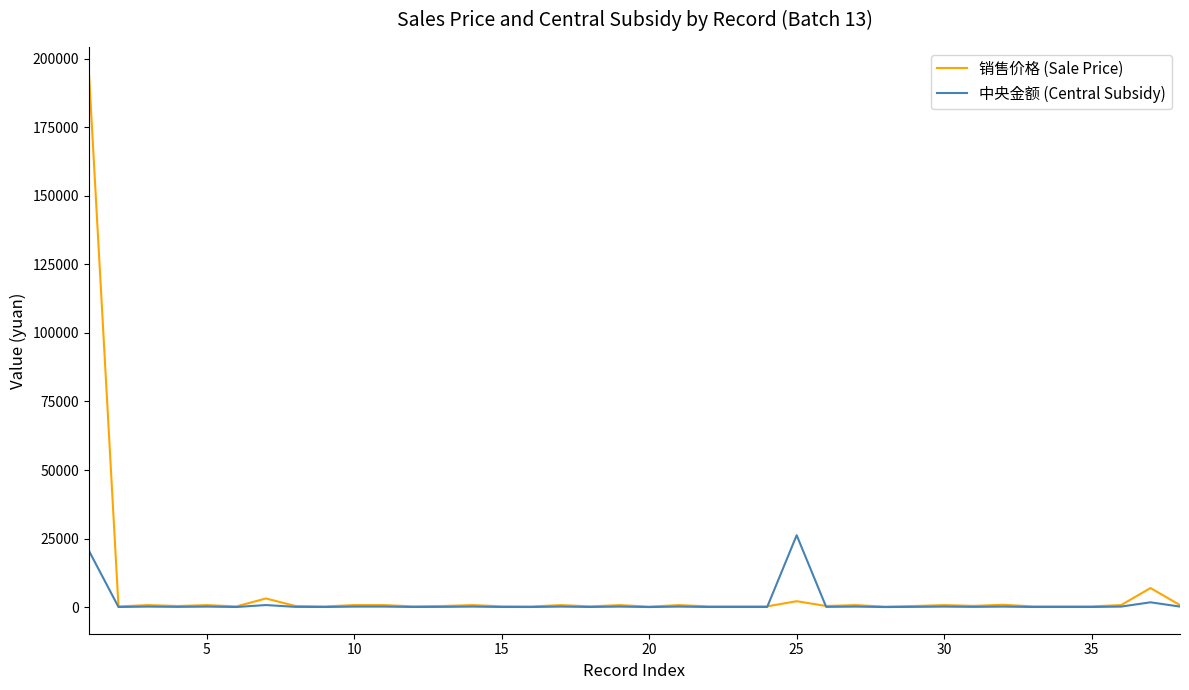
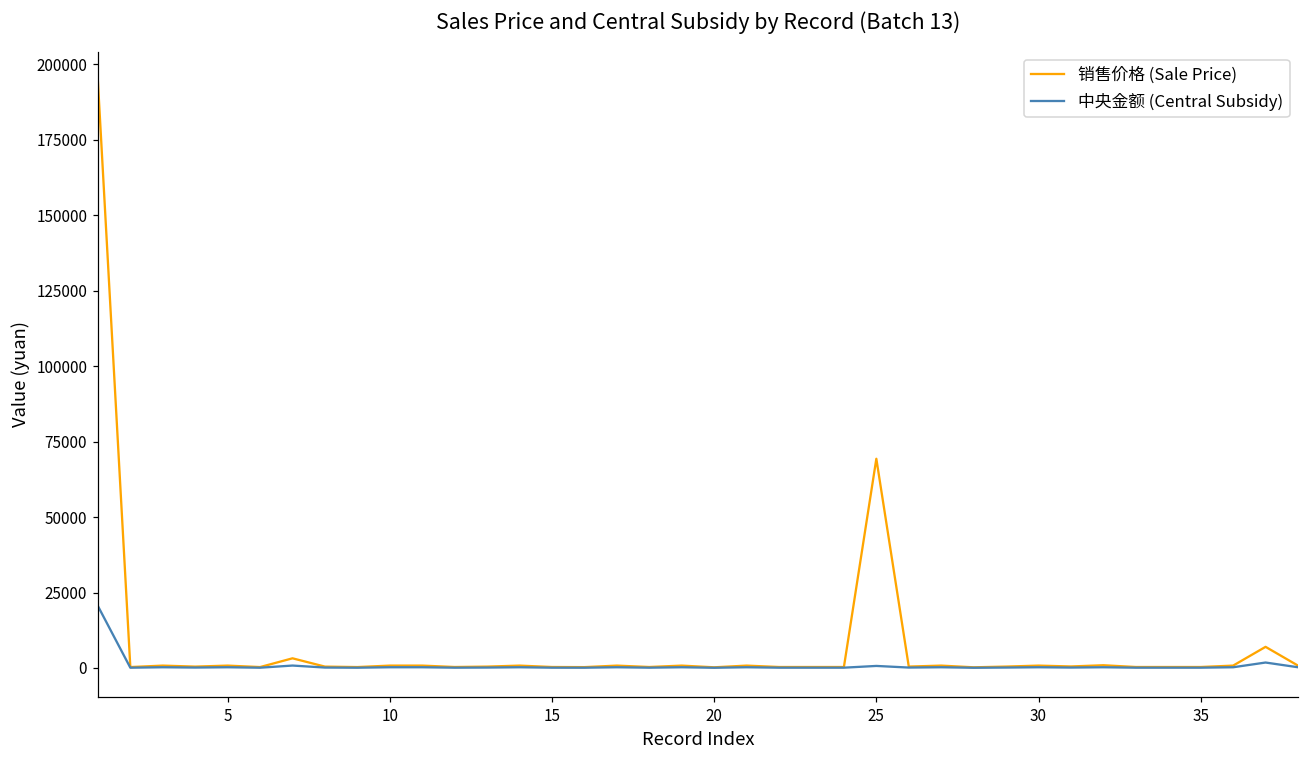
  {
    "销售价格 (Sale Price)": {
-     "25": 2000
+     "25": 69000
    },
    "中央金额 (Central Subsidy)": {
-     "25": 26000
+     "25": 1000
    }
  }
